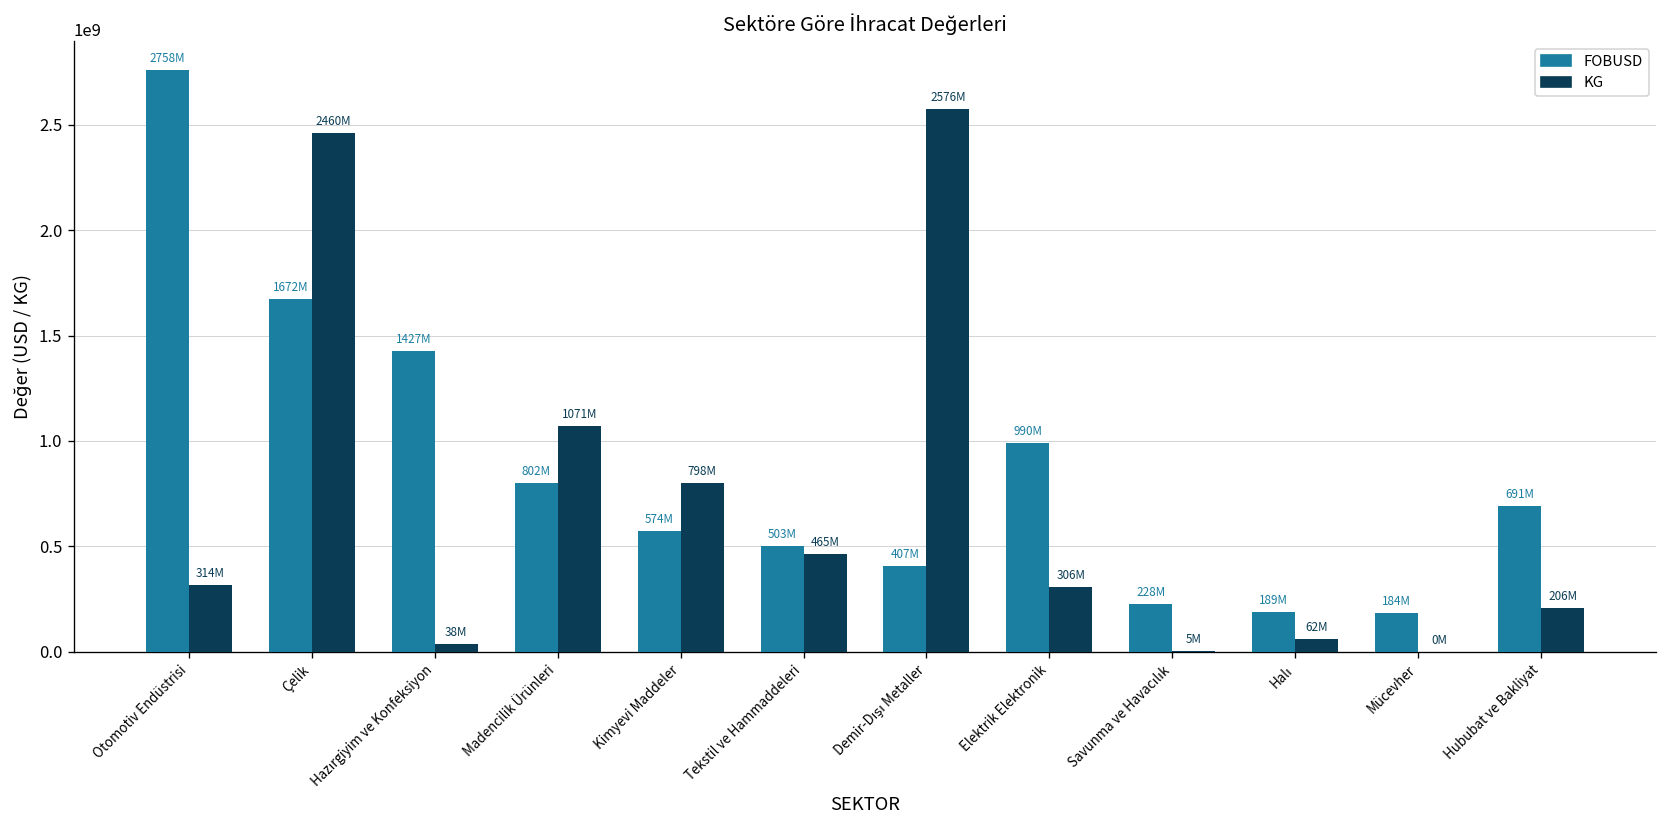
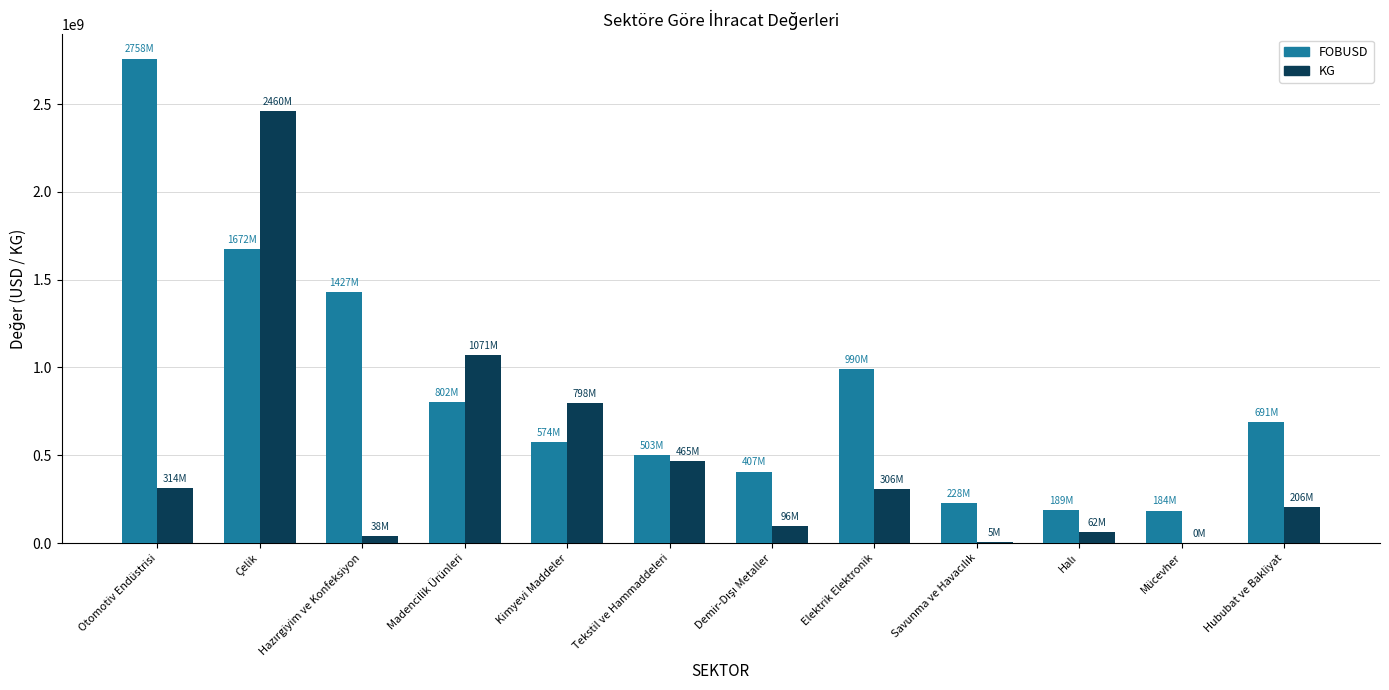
  {
    "FOBUSD": {
      "Otomotiv Endüstrisi": "2758M",
      "Çelik": "1672M",
      "Hazırgiyim ve Konfeksiyon": "1427M",
      "Madencilik Ürünleri": "802M",
      "Kimyevi Maddeler": "574M",
      "Tekstil ve Hammaddeleri": "503M",
      "Demir-Dışı Metaller": "407M",
      "Elektrik Elektronik": "990M",
      "Savunma ve Havacılık": "228M",
      "Halı": "189M",
      "Mücevher": "184M",
      "Hububat ve Bakliyat": "691M"
    },
    "KG": {
      "Otomotiv Endüstrisi": "314M",
      "Çelik": "2460M",
      "Hazırgiyim ve Konfeksiyon": "38M",
      "Madencilik Ürünleri": "1071M",
      "Kimyevi Maddeler": "798M",
      "Tekstil ve Hammaddeleri": "465M",
-     "Demir-Dışı Metaller": "2576M",
+     "Demir-Dışı Metaller": "96M",
      "Elektrik Elektronik": "306M",
      "Savunma ve Havacılık": "5M",
      "Halı": "62M",
      "Hububat ve Bakliyat": "206M"
    }
  }
